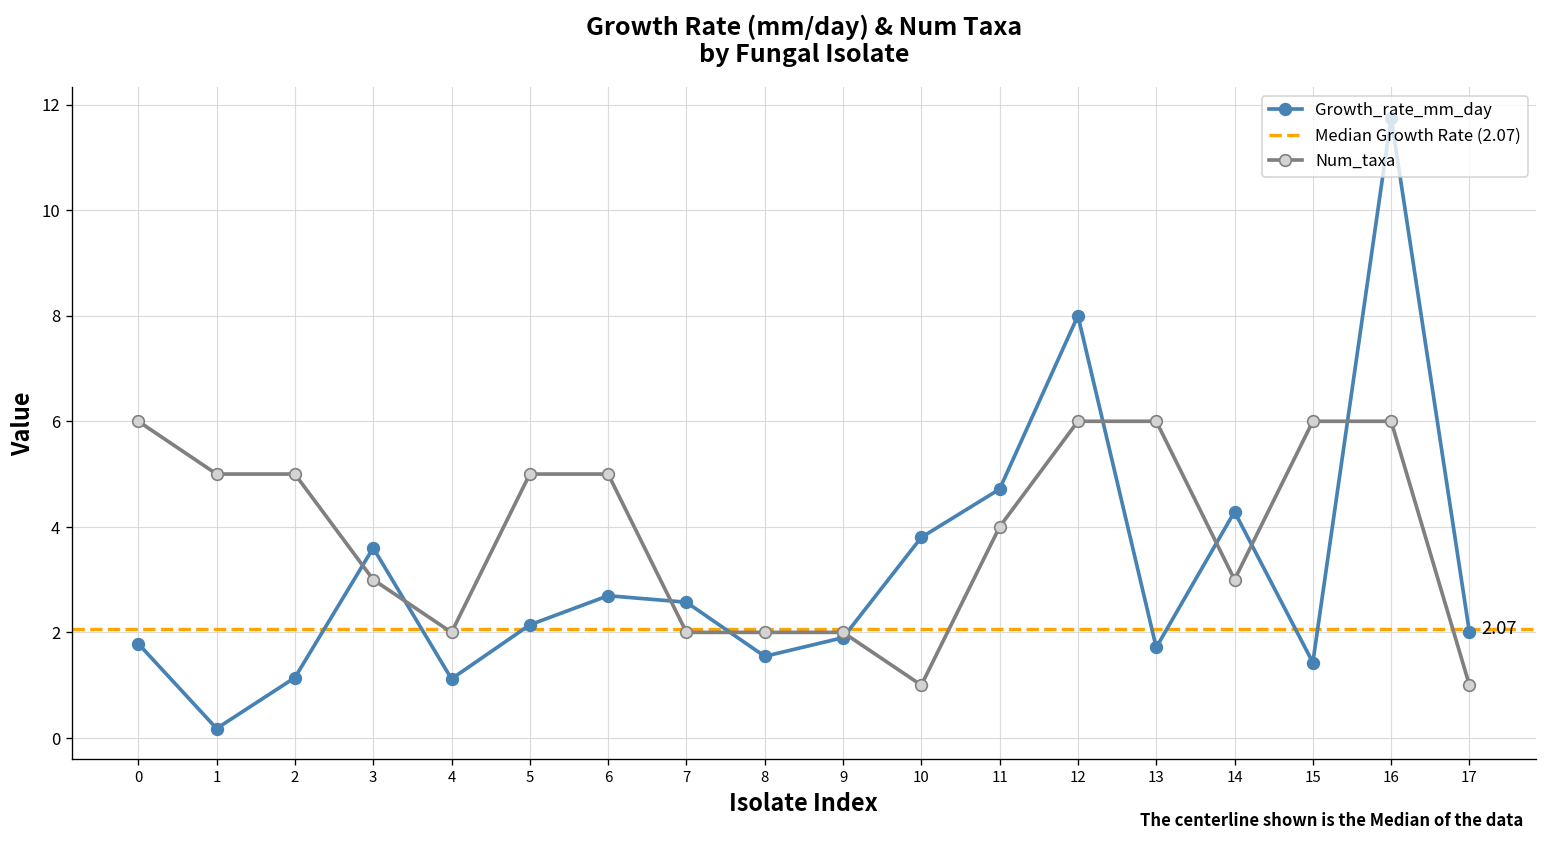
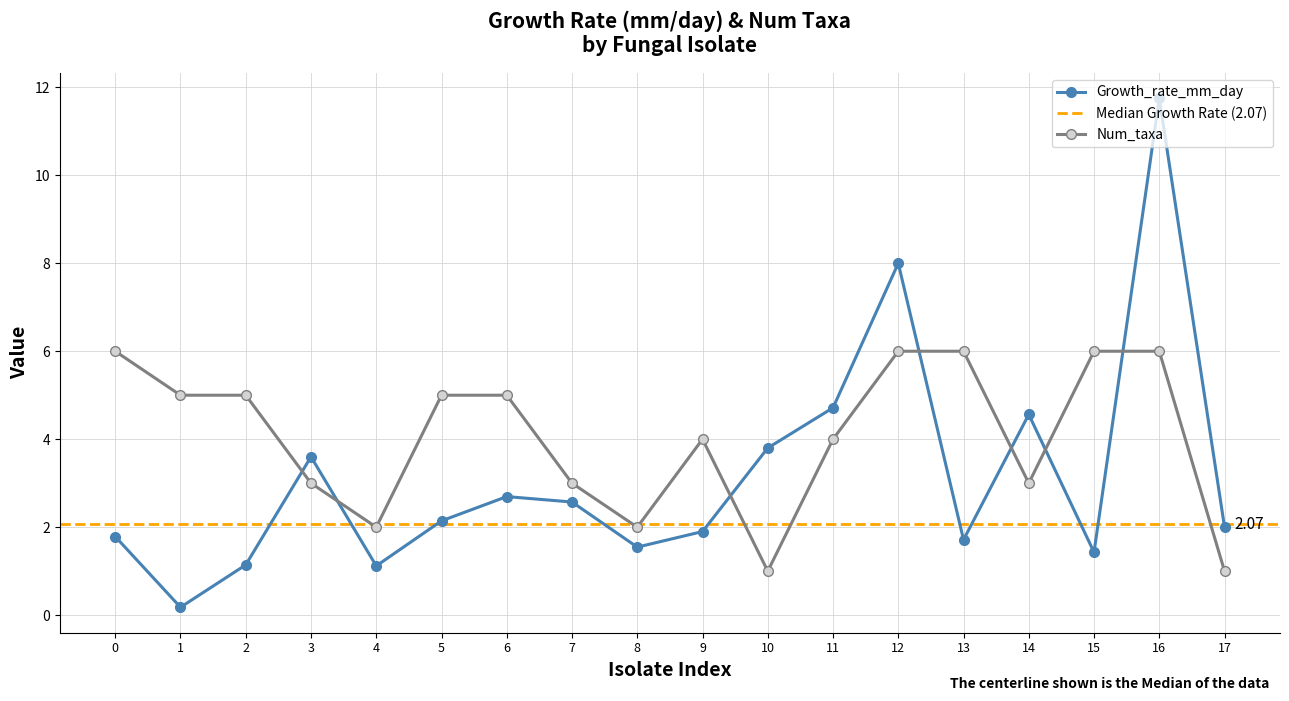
  {
    "Growth_rate_mm_day": {
      "0": 1.8,
      "1": 0.2,
      "2": 1.1,
      "3": 3.6,
      "4": 1.1,
      "5": 2.1,
      "6": 2.7,
      "7": 2.6,
      "8": 1.5,
      "9": 1.9,
      "10": 3.8,
      "11": 4.7,
      "12": 8.0,
      "13": 1.7,
-     "14": 4.3,
+     "14": 4.6,
      "15": 1.4
    },
    "Num_taxa": {
      "0": 6,
      "1": 5,
      "2": 5,
      "3": 3,
      "4": 2,
      "5": 5,
      "6": 5,
-     "7": 2,
+     "7": 3,
      "8": 2,
-     "9": 2,
+     "9": 4,
      "10": 1,
      "11": 4,
      "12": 6,
      "13": 6,
      "14": 3,
      "15": 6,
      "16": 6,
      "17": 1
    }
  }
